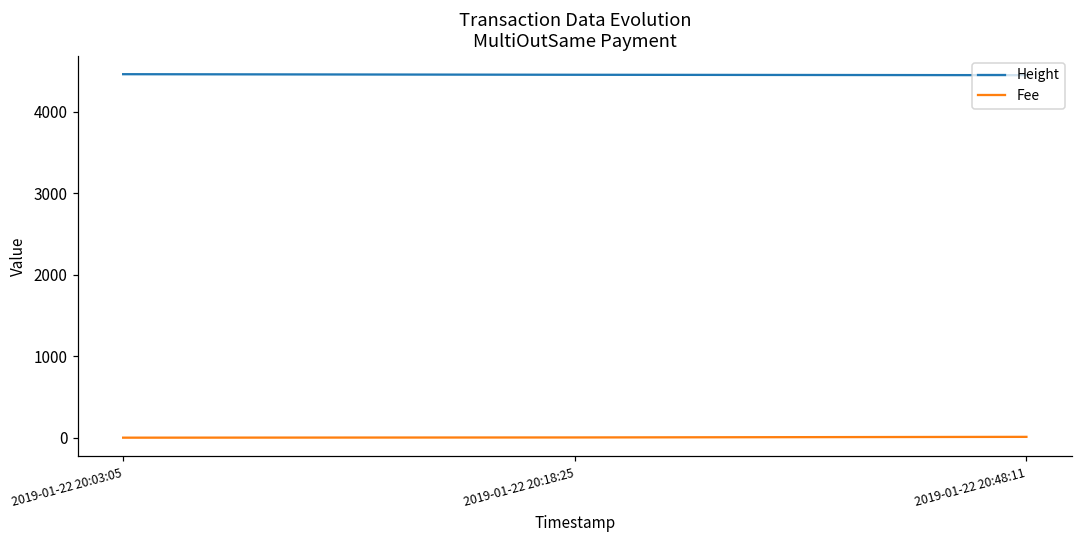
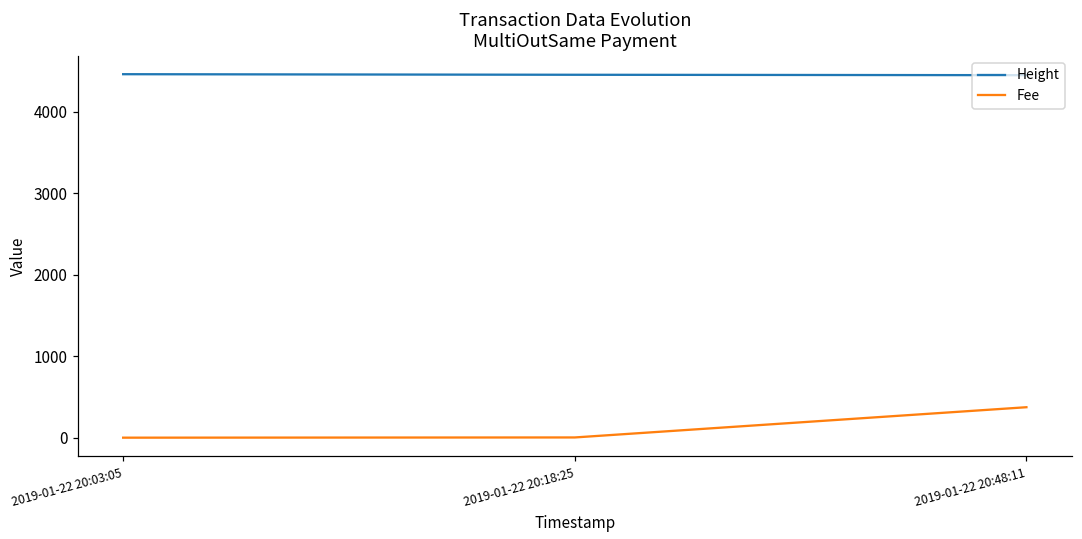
  {
    "Height": {
      "2019-01-22 20:03:05": 4500,
      "2019-01-22 20:18:25": 4500
    },
    "Fee": {
      "2019-01-22 20:03:05": 0,
      "2019-01-22 20:18:25": 0,
-     "2019-01-22 20:48:11": 0
+     "2019-01-22 20:48:11": 400
    }
  }
